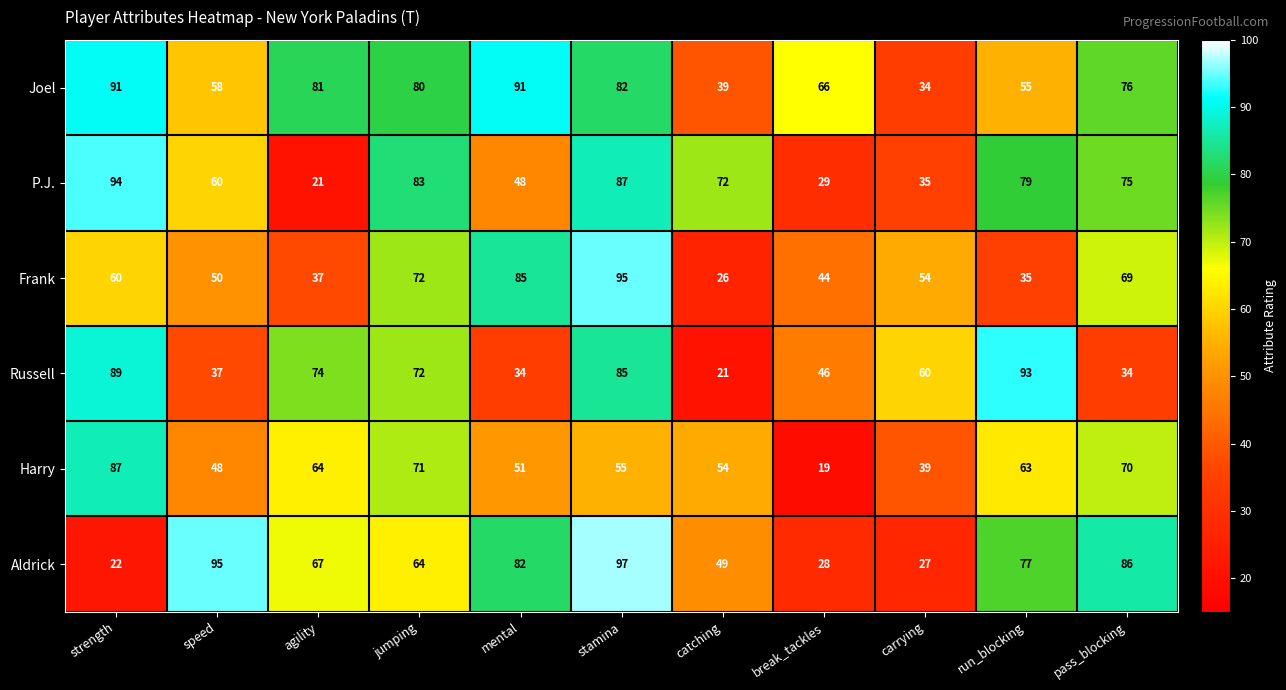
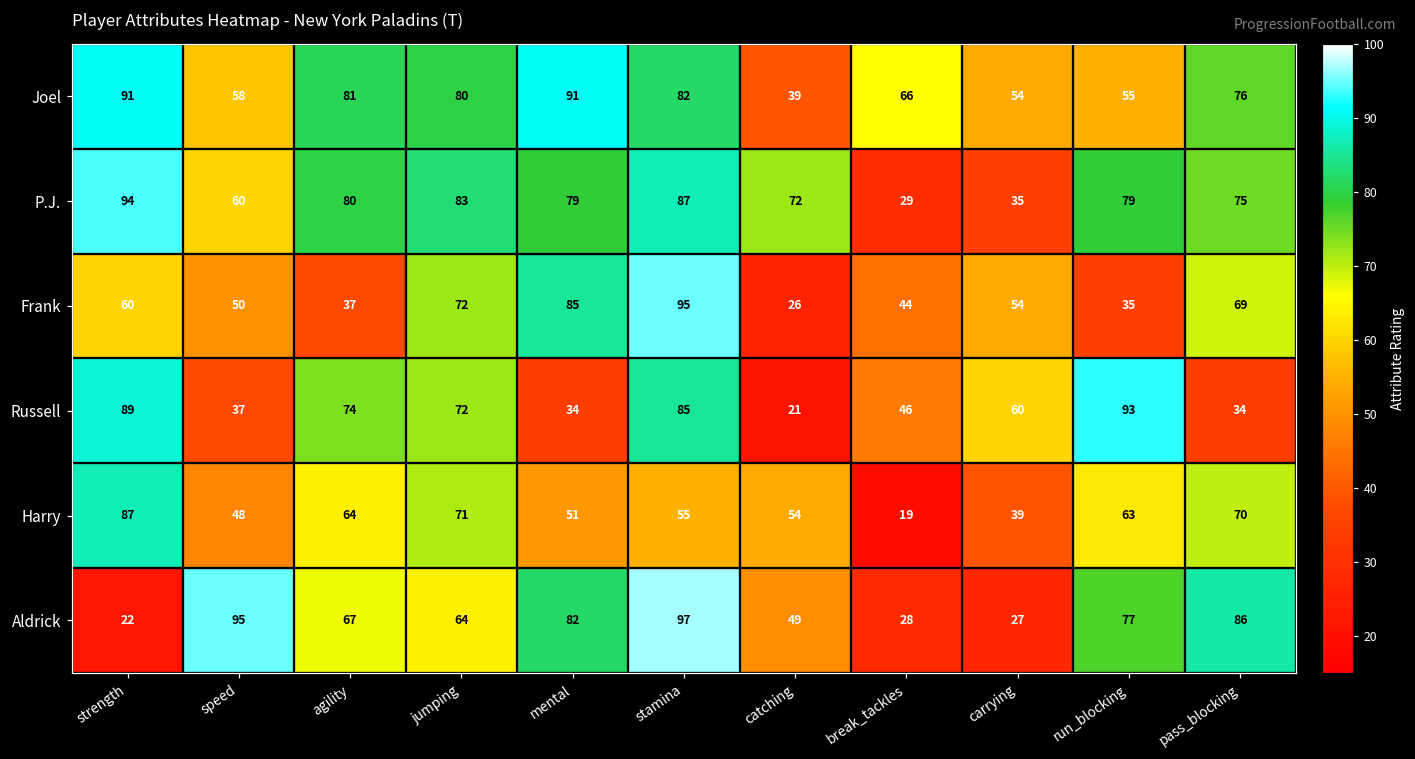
  {
    "Joel": {
      "strength": 91,
      "speed": 58,
      "agility": 81,
      "jumping": 80,
      "mental": 91,
      "stamina": 82,
      "catching": 39,
      "break_tackles": 66,
-     "carrying": 34,
+     "carrying": 54,
      "run_blocking": 55,
      "pass_blocking": 76
    },
    "P.J.": {
      "strength": 94,
      "speed": 60,
-     "agility": 21,
+     "agility": 80,
      "jumping": 83,
-     "mental": 48,
+     "mental": 79,
      "stamina": 87,
      "catching": 72,
      "break_tackles": 29,
      "carrying": 35,
      "run_blocking": 79,
      "pass_blocking": 75
    },
    "Frank": {
      "strength": 60,
      "speed": 50,
      "agility": 37,
      "jumping": 72,
      "mental": 85,
      "stamina": 95,
      "catching": 26,
      "break_tackles": 44,
      "carrying": 54,
      "run_blocking": 35,
      "pass_blocking": 69
    },
    "Russell": {
      "strength": 89,
      "speed": 37,
      "agility": 74,
      "jumping": 72,
      "mental": 34,
      "stamina": 85,
      "catching": 21,
      "break_tackles": 46,
      "carrying": 60,
      "run_blocking": 93,
      "pass_blocking": 34
    },
    "Harry": {
      "strength": 87,
      "speed": 48,
      "agility": 64,
      "jumping": 71,
      "mental": 51,
      "stamina": 55,
      "catching": 54,
      "break_tackles": 19,
      "carrying": 39,
      "run_blocking": 63,
      "pass_blocking": 70
    },
    "Aldrick": {
      "strength": 22,
      "speed": 95,
      "agility": 67,
      "jumping": 64,
      "mental": 82,
      "stamina": 97,
      "catching": 49,
      "break_tackles": 28,
      "carrying": 27,
      "run_blocking": 77,
      "pass_blocking": 86
    }
  }
